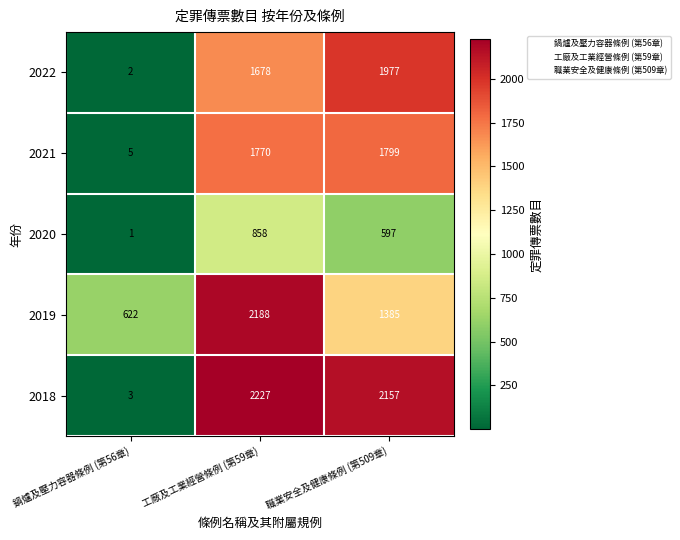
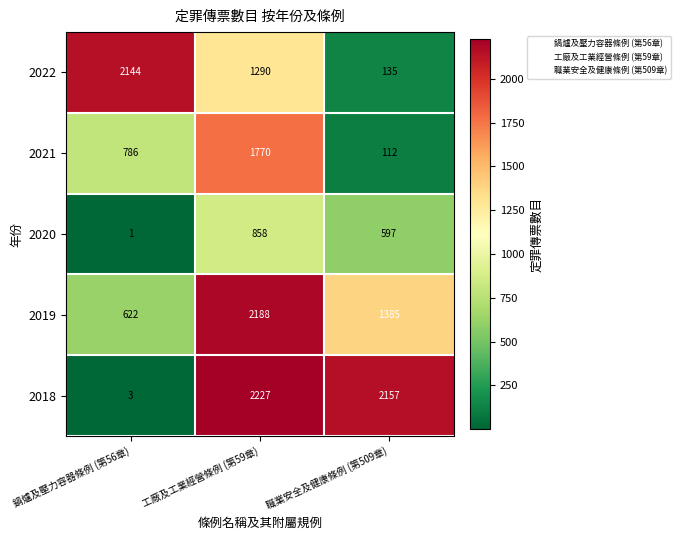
  {
    "2022": {
-     "鍋爐及壓力容器條例 (第56章)": 2,
-     "工廠及工業經營條例 (第59章)": 1678,
-     "職業安全及健康條例 (第509章)": 1977
+     "鍋爐及壓力容器條例 (第56章)": 2144,
+     "工廠及工業經營條例 (第59章)": 1290,
+     "職業安全及健康條例 (第509章)": 135
    },
    "2021": {
-     "鍋爐及壓力容器條例 (第56章)": 5,
+     "鍋爐及壓力容器條例 (第56章)": 786,
      "工廠及工業經營條例 (第59章)": 1770,
-     "職業安全及健康條例 (第509章)": 1799
+     "職業安全及健康條例 (第509章)": 112
    },
    "2020": {
      "鍋爐及壓力容器條例 (第56章)": 1,
      "工廠及工業經營條例 (第59章)": 858,
      "職業安全及健康條例 (第509章)": 597
    },
    "2019": {
      "鍋爐及壓力容器條例 (第56章)": 622,
      "工廠及工業經營條例 (第59章)": 2188,
      "職業安全及健康條例 (第509章)": 1385
    },
    "2018": {
      "鍋爐及壓力容器條例 (第56章)": 3,
      "工廠及工業經營條例 (第59章)": 2227,
      "職業安全及健康條例 (第509章)": 2157
    }
  }
